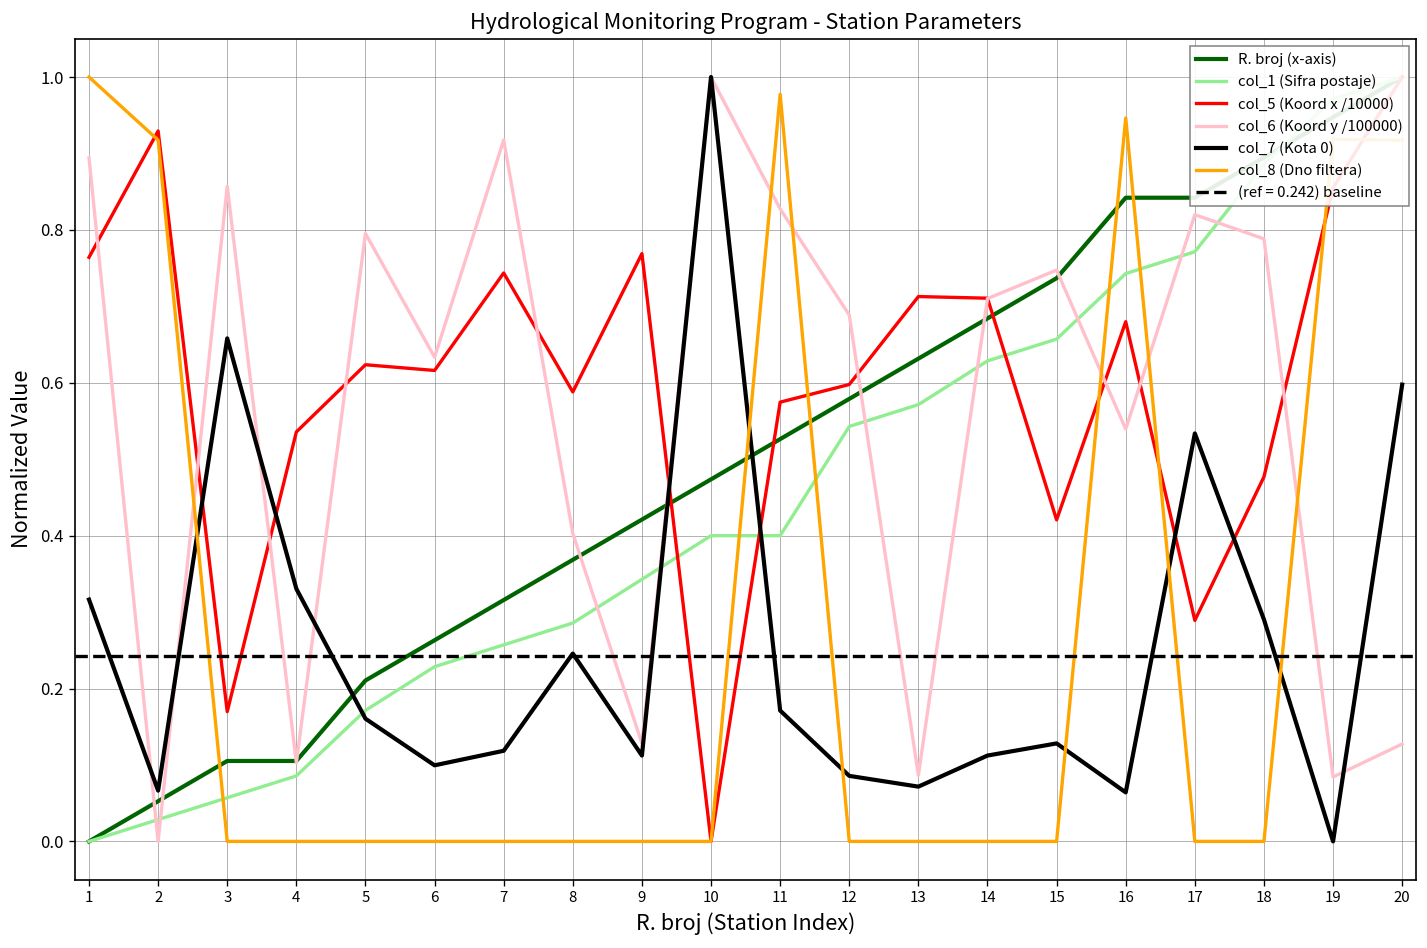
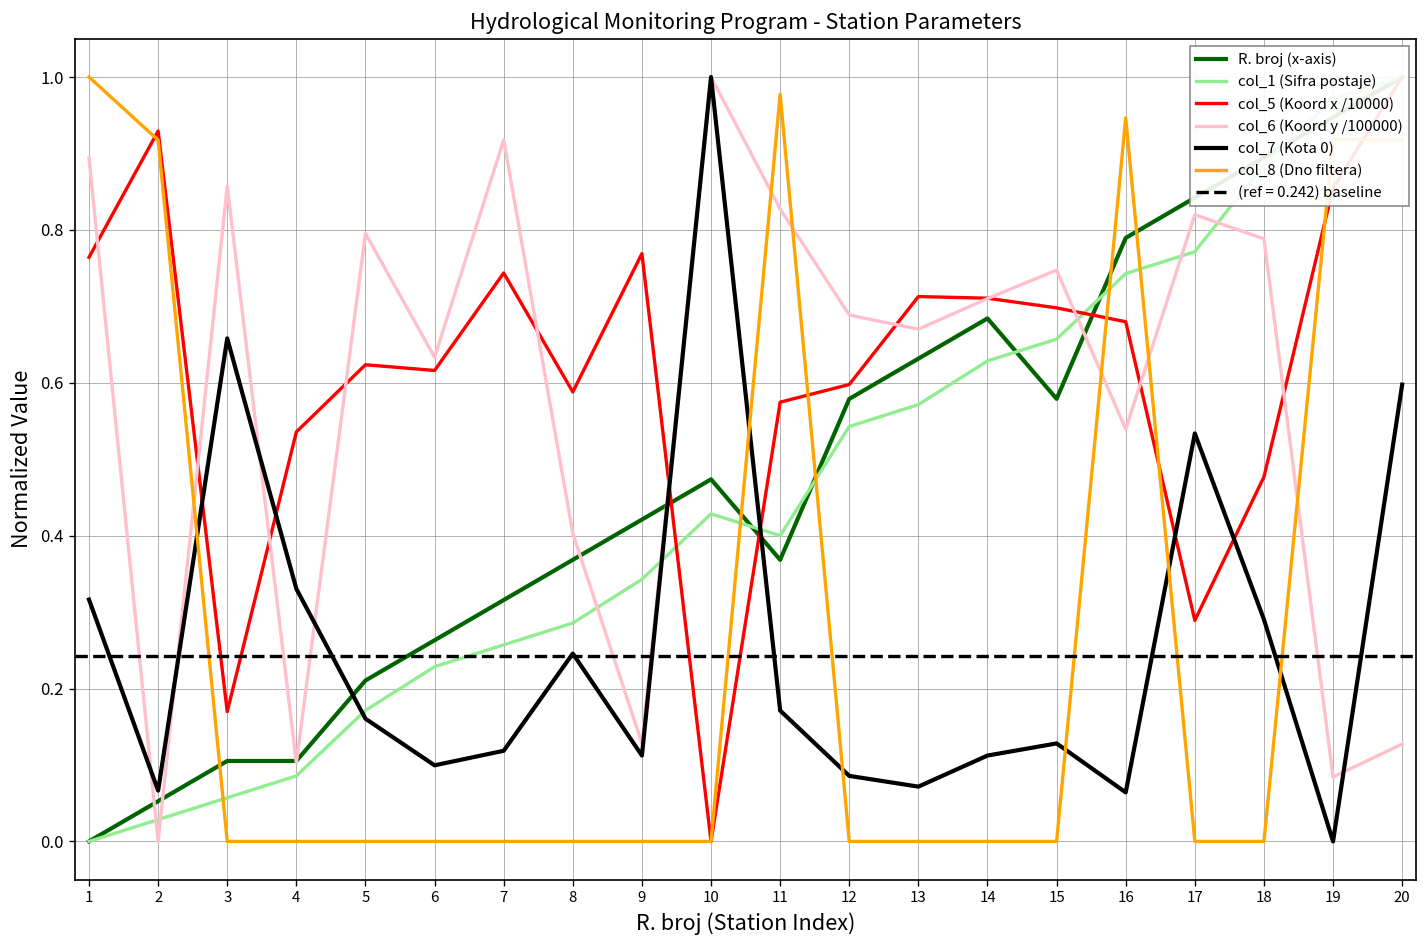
  {
    "R. broj (x-axis)": {
      "2": 0.05,
      "3": 0.11,
      "5": 0.21,
      "6": 0.26,
      "7": 0.32,
      "8": 0.37,
      "9": 0.42,
      "10": 0.47,
-     "11": 0.53,
+     "11": 0.37,
      "12": 0.58,
      "13": 0.63,
      "14": 0.68,
-     "15": 0.74,
-     "16": 0.84
+     "15": 0.58,
+     "16": 0.79
    },
    "col_1 (Sifra postaje)": {
      "2": 0.03,
      "3": 0.06,
      "4": 0.09,
      "5": 0.17,
      "6": 0.23,
      "7": 0.26,
      "8": 0.29,
      "9": 0.34,
-     "10": 0.40,
+     "10": 0.43,
      "11": 0.40,
      "12": 0.54,
      "13": 0.57,
      "14": 0.63,
      "15": 0.66,
      "16": 0.74,
      "17": 0.77
    },
    "col_5 (Koord x /10000)": {
      "1": 0.76,
      "2": 0.93,
      "3": 0.17,
      "4": 0.54,
      "5": 0.62,
      "6": 0.62,
      "7": 0.74,
      "8": 0.59,
      "9": 0.77,
      "11": 0.57,
      "12": 0.60,
      "13": 0.71,
-     "15": 0.42,
+     "15": 0.70,
      "16": 0.68,
      "17": 0.29,
      "18": 0.48
    },
    "col_6 (Koord y /100000)": {
      "1": 0.89,
      "2": 0.00,
      "3": 0.86,
      "5": 0.80,
      "6": 0.63,
      "7": 0.92,
      "8": 0.40,
      "9": 0.13,
      "11": 0.83,
      "12": 0.69,
-     "13": 0.09,
+     "13": 0.67,
      "15": 0.75,
      "16": 0.54,
      "17": 0.82,
      "18": 0.79,
      "19": 0.08,
      "20": 0.13
    },
    "col_7 (Kota 0)": {
      "1": 0.32,
      "2": 0.07,
      "3": 0.66,
      "4": 0.33,
      "5": 0.16,
      "6": 0.10,
      "7": 0.12,
      "8": 0.25,
      "9": 0.11,
      "11": 0.17,
      "12": 0.09,
      "13": 0.07,
      "14": 0.11,
      "15": 0.13,
      "16": 0.06,
      "17": 0.53,
      "18": 0.29,
      "19": 0.00,
      "20": 0.60
    },
    "col_8 (Dno filtera)": {
      "1": 1.00,
      "2": 0.92,
      "3": 0.00,
      "4": 0.00,
      "5": 0.00,
      "6": 0.00,
      "7": 0.00,
      "8": 0.00,
      "9": 0.00,
      "11": 0.98,
      "12": 0.00,
      "13": 0.00,
      "14": 0.00,
      "15": 0.00,
      "16": 0.95,
      "17": 0.00,
      "18": 0.00
    }
  }
